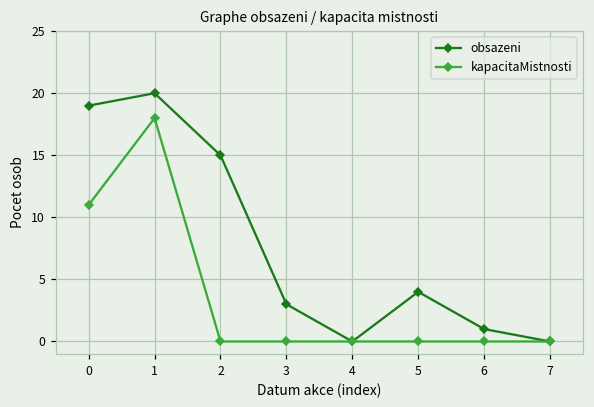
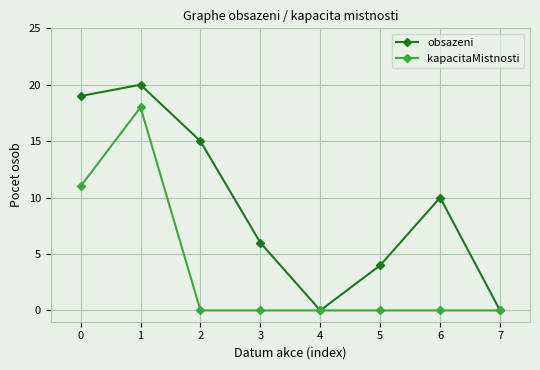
  {
    "obsazeni": {
      "0": 19,
      "1": 20,
      "2": 15,
-     "3": 3,
+     "3": 6,
      "5": 4,
-     "6": 1
+     "6": 10
    },
    "kapacitaMistnosti": {
      "0": 11,
      "1": 18,
      "2": 0,
      "3": 0,
      "5": 0,
      "6": 0
    }
  }
